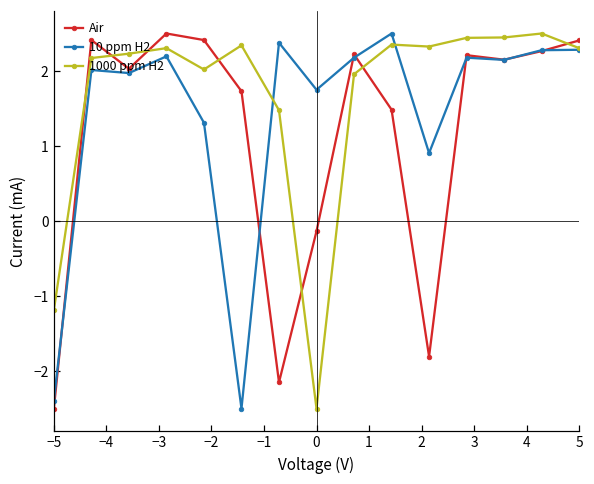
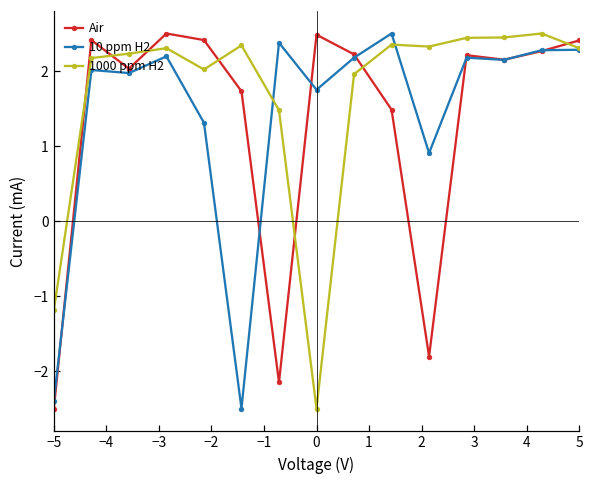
  {
    "Air": {
      "−5": -2.5,
-     "0": -0.1,
+     "0": 2.5,
      "5": 2.4
    },
    "10 ppm H2": {
      "−5": -2.4,
      "0": 1.7
    },
    "1000 ppm H2": {
      "−5": -1.2,
      "0": -2.5
    }
  }
